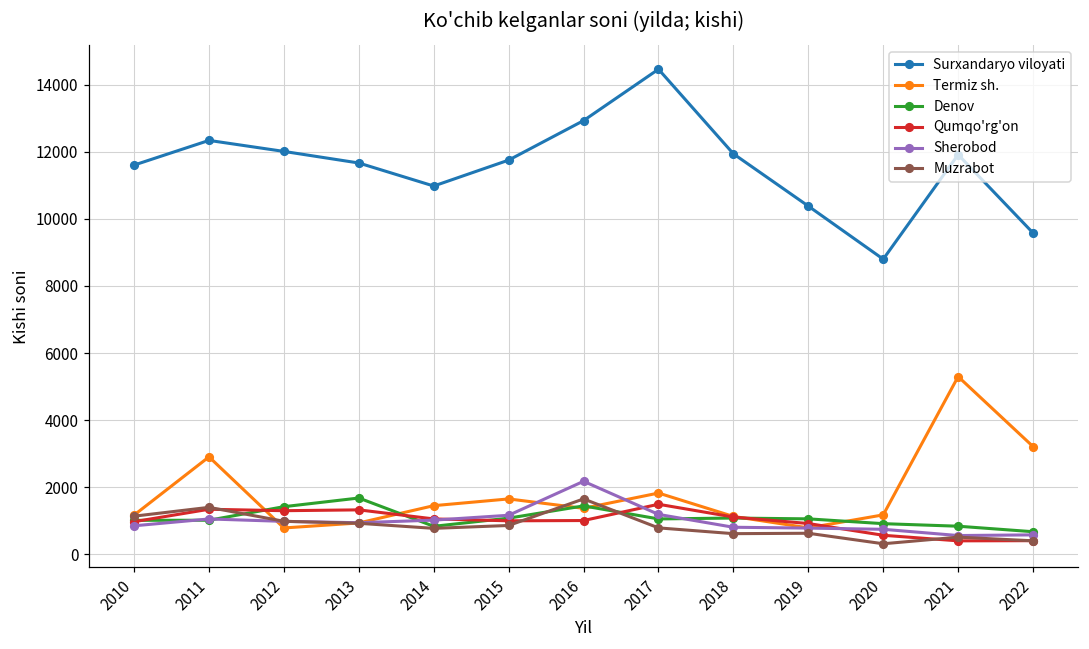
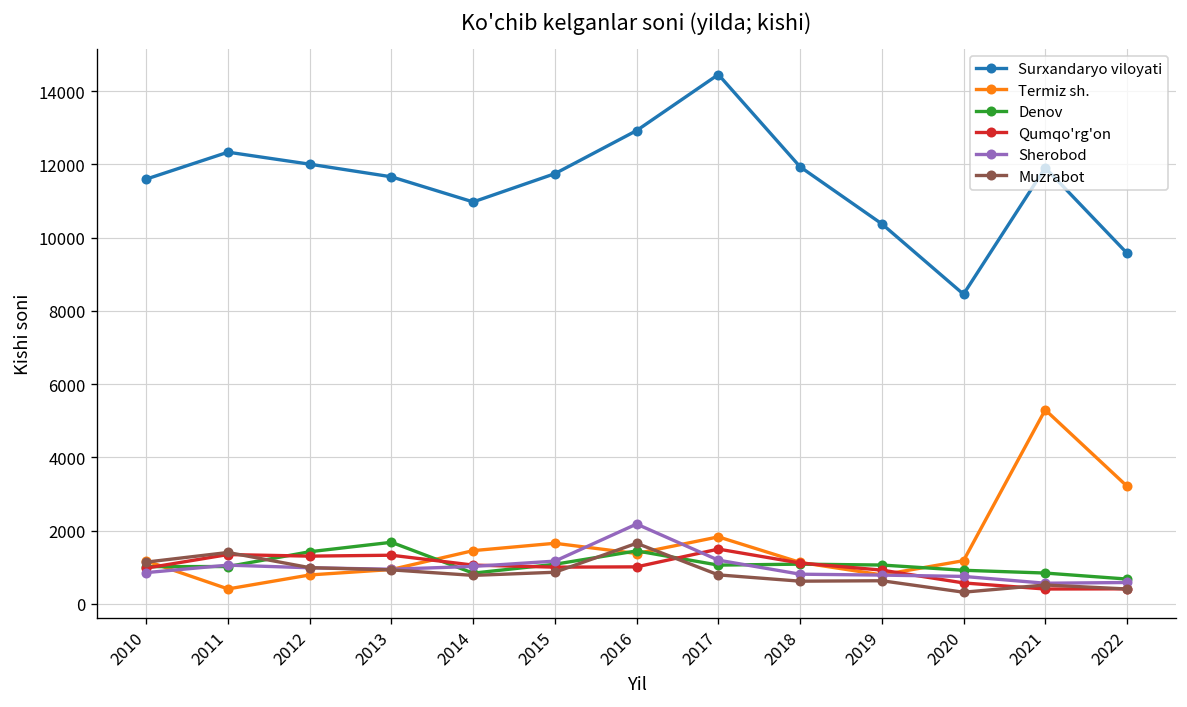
  {
    "Surxandaryo viloyati": {
      "2010": 11600,
      "2011": 12300,
      "2012": 12000,
      "2013": 11700,
      "2014": 11000,
      "2015": 11700,
      "2016": 12900,
      "2017": 14500,
      "2018": 11900,
      "2019": 10400,
-     "2020": 8800,
+     "2020": 8500,
      "2022": 9600
    },
    "Termiz sh.": {
-     "2011": 2900,
+     "2011": 400,
      "2012": 800,
      "2014": 1500,
      "2015": 1700,
      "2017": 1800,
      "2020": 1200,
      "2021": 5300,
      "2022": 3200
    },
    "Denov": {
      "2012": 1400,
      "2013": 1700,
      "2017": 1100,
      "2019": 1100,
      "2020": 900,
      "2021": 800,
      "2022": 700
    },
    "Qumqo'rg'on": {
      "2012": 1300,
      "2013": 1300,
      "2016": 1000,
      "2017": 1500,
      "2019": 900,
      "2020": 600,
      "2021": 400
    },
    "Sherobod": {
      "2010": 900,
      "2015": 1200,
      "2016": 2200,
      "2017": 1200,
      "2018": 800,
      "2020": 700,
      "2022": 600
    },
    "Muzrabot": {
      "2015": 900,
      "2016": 1700,
      "2017": 800,
      "2018": 600,
      "2019": 600,
      "2020": 300
    }
  }
